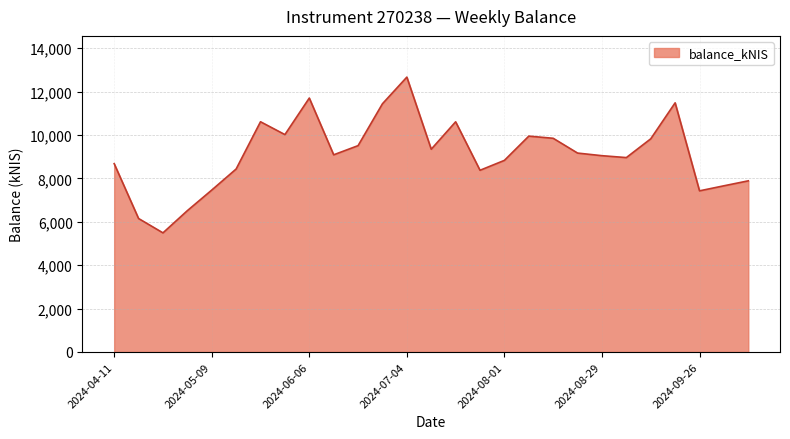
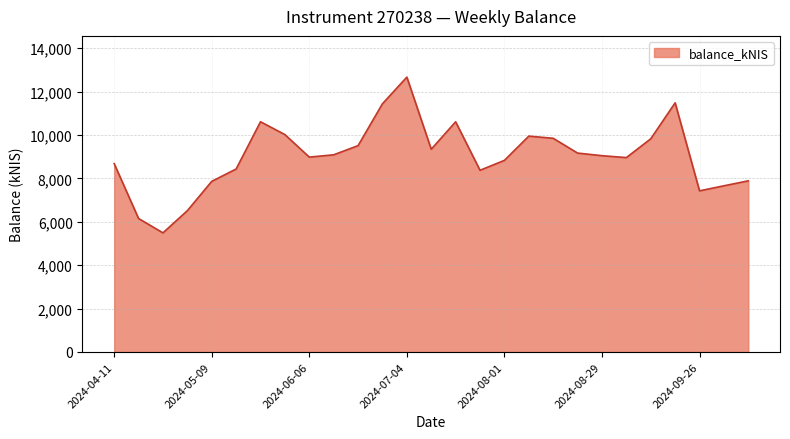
  {
    "2024-04-11": "8,700",
-   "2024-05-09": "7,500",
-   "2024-06-06": "11,700",
+   "2024-05-09": "7,900",
+   "2024-06-06": "9,000",
    "2024-07-04": "12,700",
    "2024-08-01": "8,800",
    "2024-08-29": "9,000",
    "2024-09-26": "7,400"
  }
